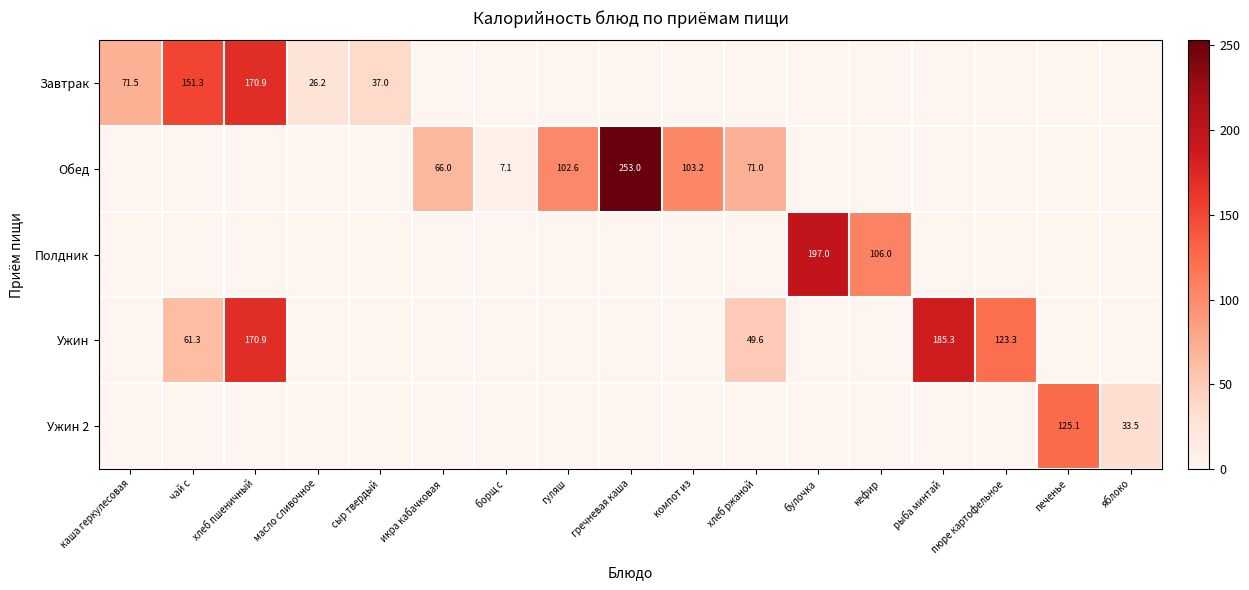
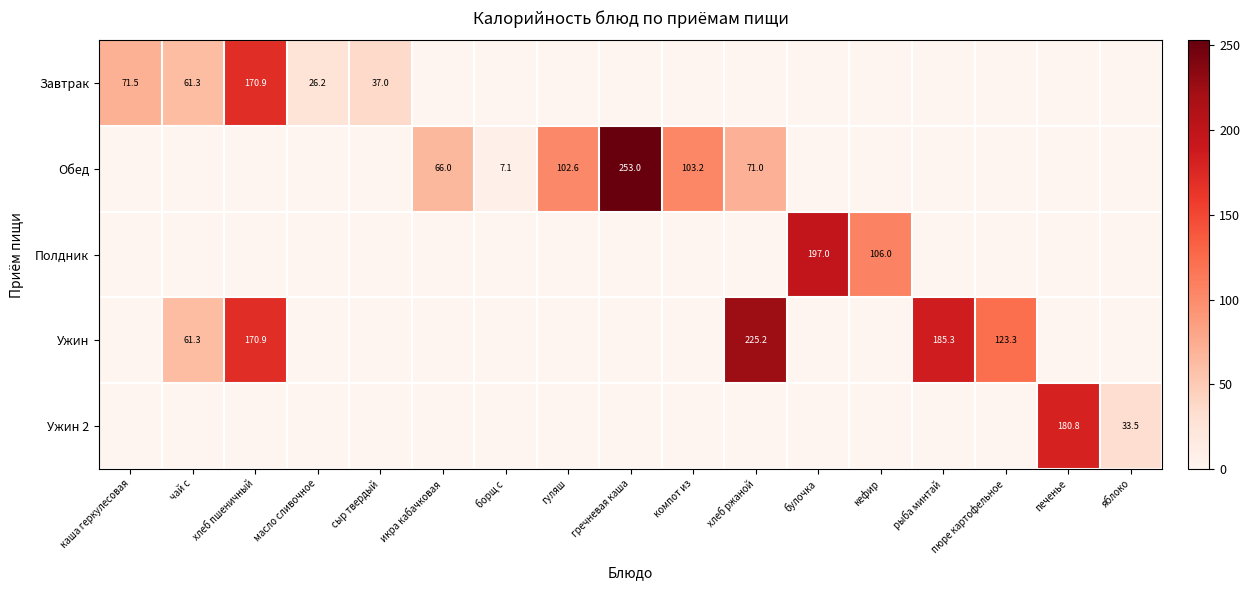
  {
    "Завтрак": {
      "каша геркулесовая": 71.5,
-     "чай с": 151.3,
+     "чай с": 61.3,
      "хлеб пшеничный": 170.9,
      "масло сливочное": 26.2,
      "сыр твердый": 37.0
    },
    "Обед": {
      "икра кабачковая": 66.0,
      "борщ с": 7.1,
      "гуляш": 102.6,
      "гречневая каша": 253.0,
      "компот из": 103.2,
      "хлеб ржаной": 71.0
    },
    "Полдник": {
      "булочка": 197.0,
      "кефир": 106.0
    },
    "Ужин": {
      "чай с": 61.3,
      "хлеб пшеничный": 170.9,
-     "хлеб ржаной": 49.6,
+     "хлеб ржаной": 225.2,
      "рыба минтай": 185.3,
      "пюре картофельное": 123.3
    },
    "Ужин 2": {
-     "печенье": 125.1,
+     "печенье": 180.8,
      "яблоко": 33.5
    }
  }
